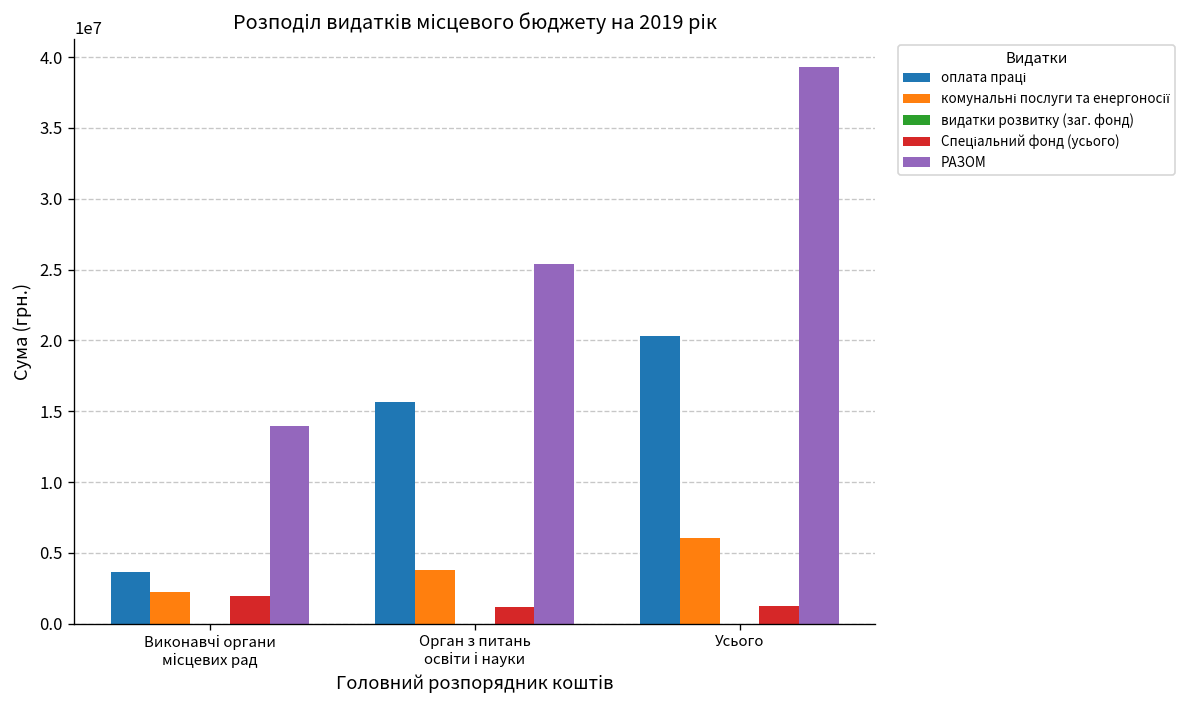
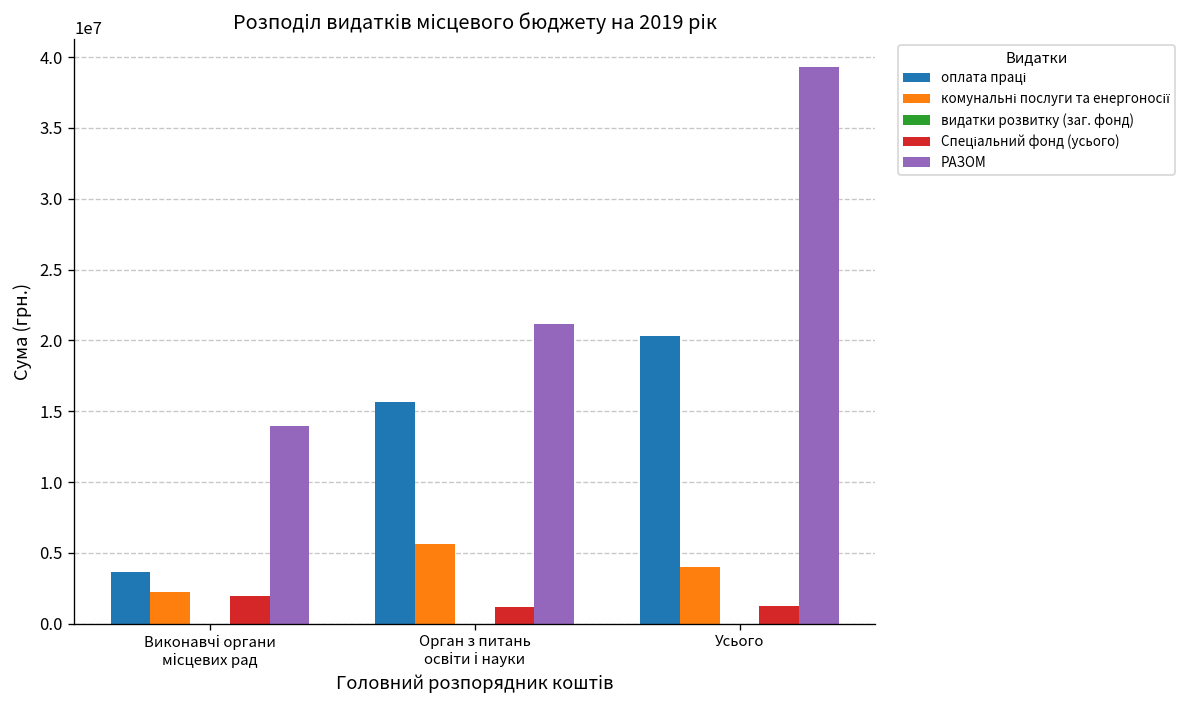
  {
    "оплата праці": {
      "Виконавчі органи місцевих рад": 3600000,
      "Орган з питань освіти і науки": 15700000,
      "Усього": 20300000
    },
    "комунальні послуги та енергоносії": {
      "Виконавчі органи місцевих рад": 2300000,
-     "Орган з питань освіти і науки": 3800000,
-     "Усього": 6000000
+     "Орган з питань освіти і науки": 5600000,
+     "Усього": 4000000
    },
    "видатки розвитку (заг. фонд)": {
      "Виконавчі органи місцевих рад": 0,
      "Орган з питань освіти і науки": 0,
      "Усього": 0
    },
    "Спеціальний фонд (усього)": {
      "Виконавчі органи місцевих рад": 1900000,
      "Орган з питань освіти і науки": 1200000,
      "Усього": 1300000
    },
    "РАЗОМ": {
      "Виконавчі органи місцевих рад": 14000000,
-     "Орган з питань освіти і науки": 25400000,
+     "Орган з питань освіти і науки": 21100000,
      "Усього": 39300000
    }
  }
